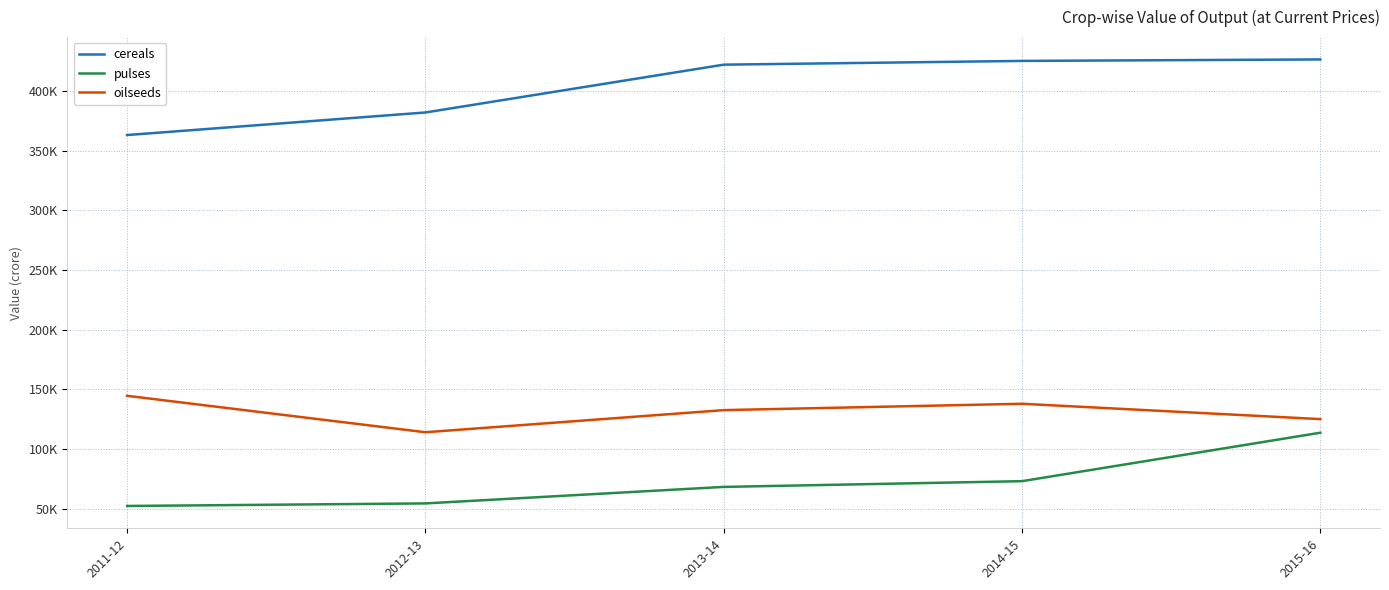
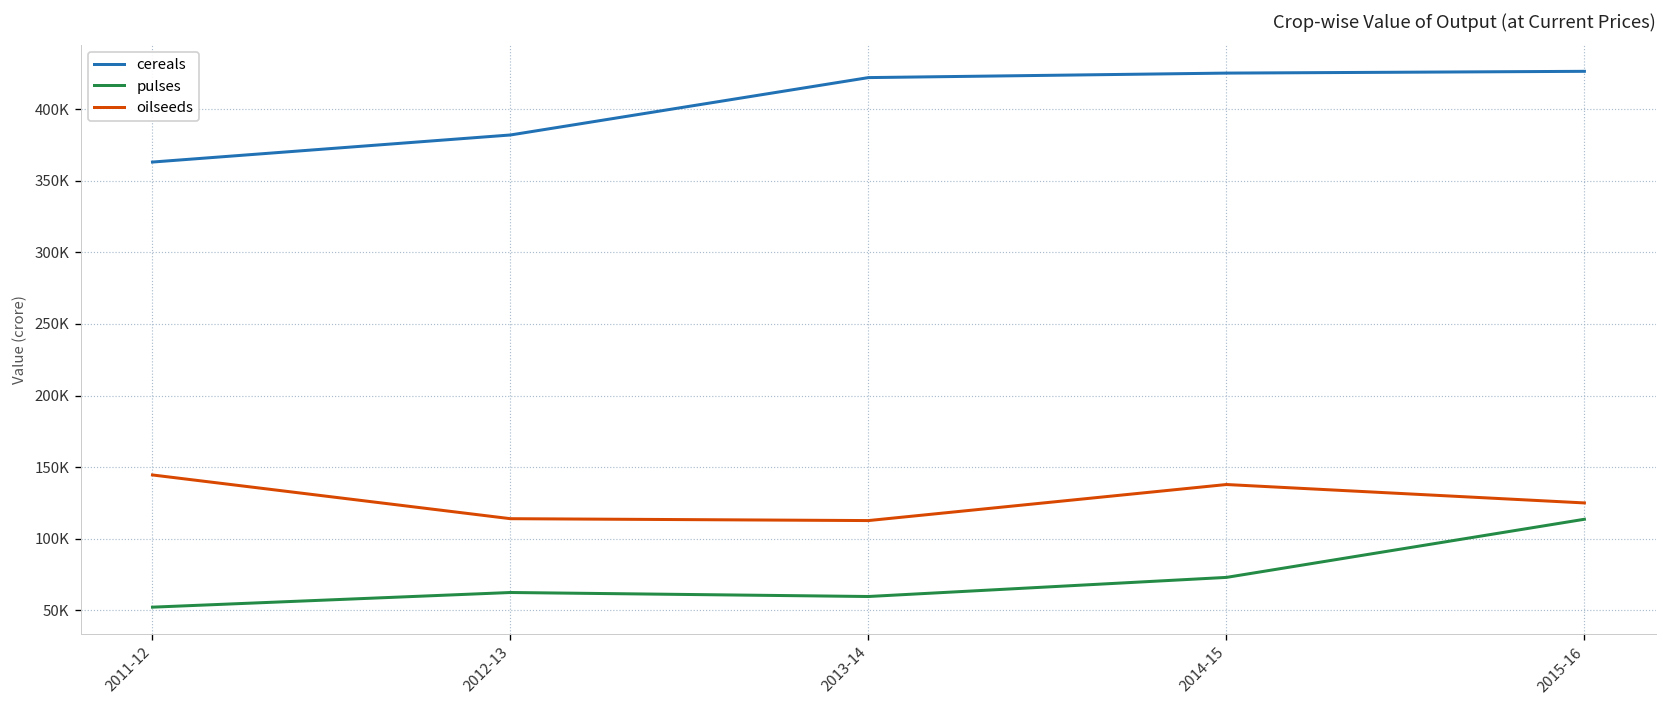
  {
    "cereals": {
      "2011-12": 363000,
      "2012-13": 382000,
      "2013-14": 422000,
      "2014-15": 425000,
      "2015-16": 427000
    },
    "pulses": {
      "2011-12": 52000,
-     "2012-13": 54000,
-     "2013-14": 68000,
+     "2012-13": 62000,
+     "2013-14": 60000,
      "2014-15": 73000,
      "2015-16": 114000
    },
    "oilseeds": {
      "2011-12": 145000,
      "2012-13": 114000,
-     "2013-14": 133000,
+     "2013-14": 113000,
      "2014-15": 138000,
      "2015-16": 125000
    }
  }
